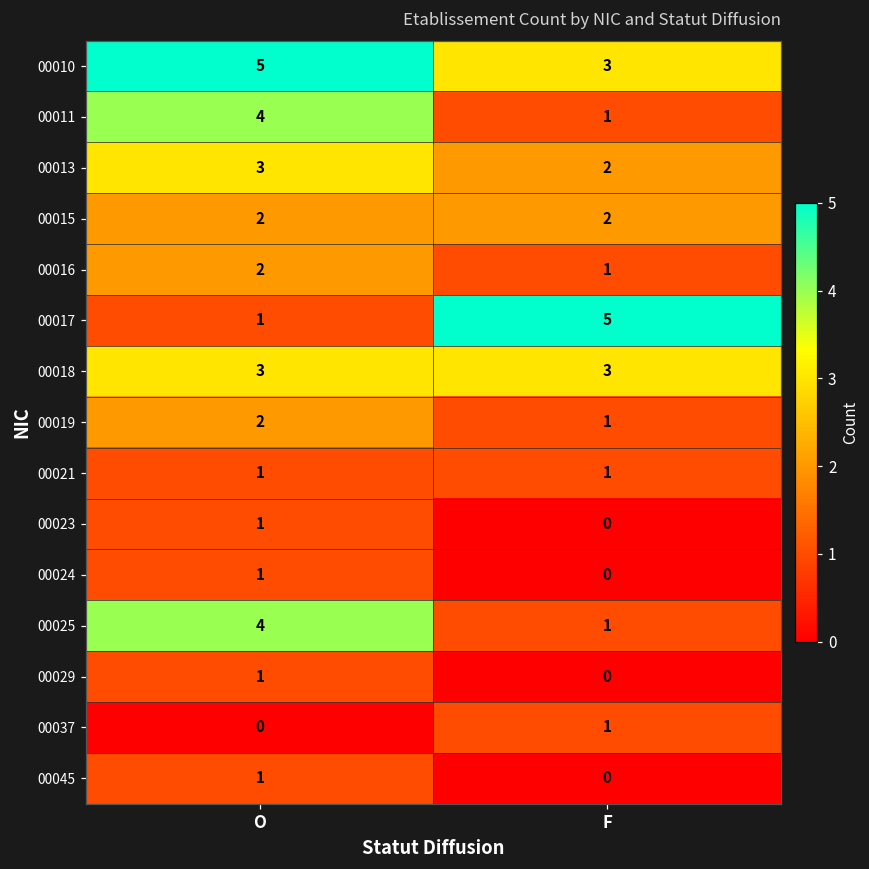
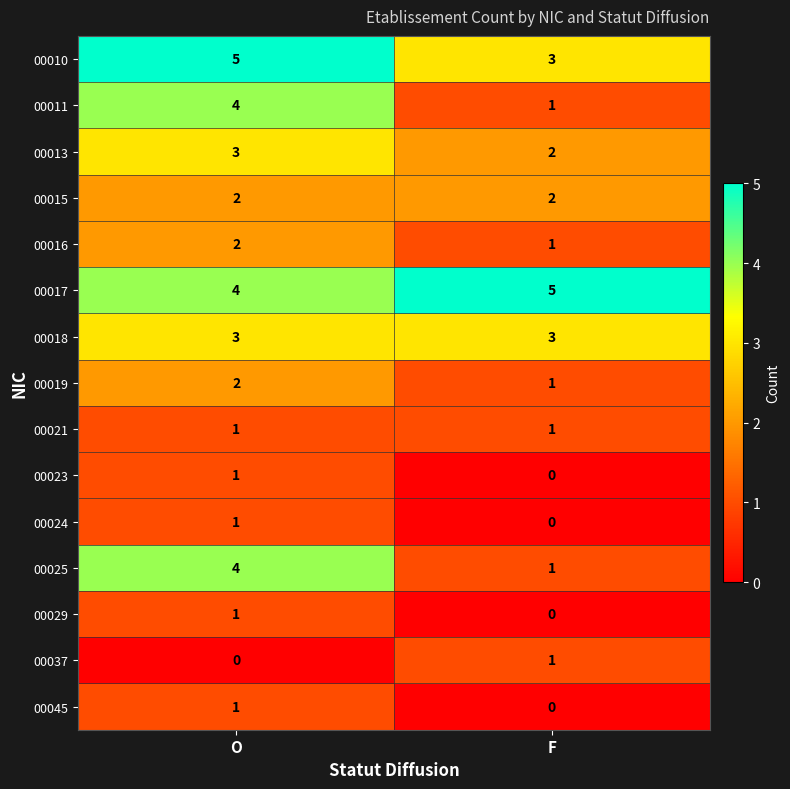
  {
    "00010": {
      "O": 5,
      "F": 3
    },
    "00011": {
      "O": 4,
      "F": 1
    },
    "00013": {
      "O": 3,
      "F": 2
    },
    "00015": {
      "O": 2,
      "F": 2
    },
    "00016": {
      "O": 2,
      "F": 1
    },
    "00017": {
-     "O": 1,
+     "O": 4,
      "F": 5
    },
    "00018": {
      "O": 3,
      "F": 3
    },
    "00019": {
      "O": 2,
      "F": 1
    },
    "00021": {
      "O": 1,
      "F": 1
    },
    "00023": {
      "O": 1,
      "F": 0
    },
    "00024": {
      "O": 1,
      "F": 0
    },
    "00025": {
      "O": 4,
      "F": 1
    },
    "00029": {
      "O": 1,
      "F": 0
    },
    "00037": {
      "O": 0,
      "F": 1
    },
    "00045": {
      "O": 1,
      "F": 0
    }
  }
